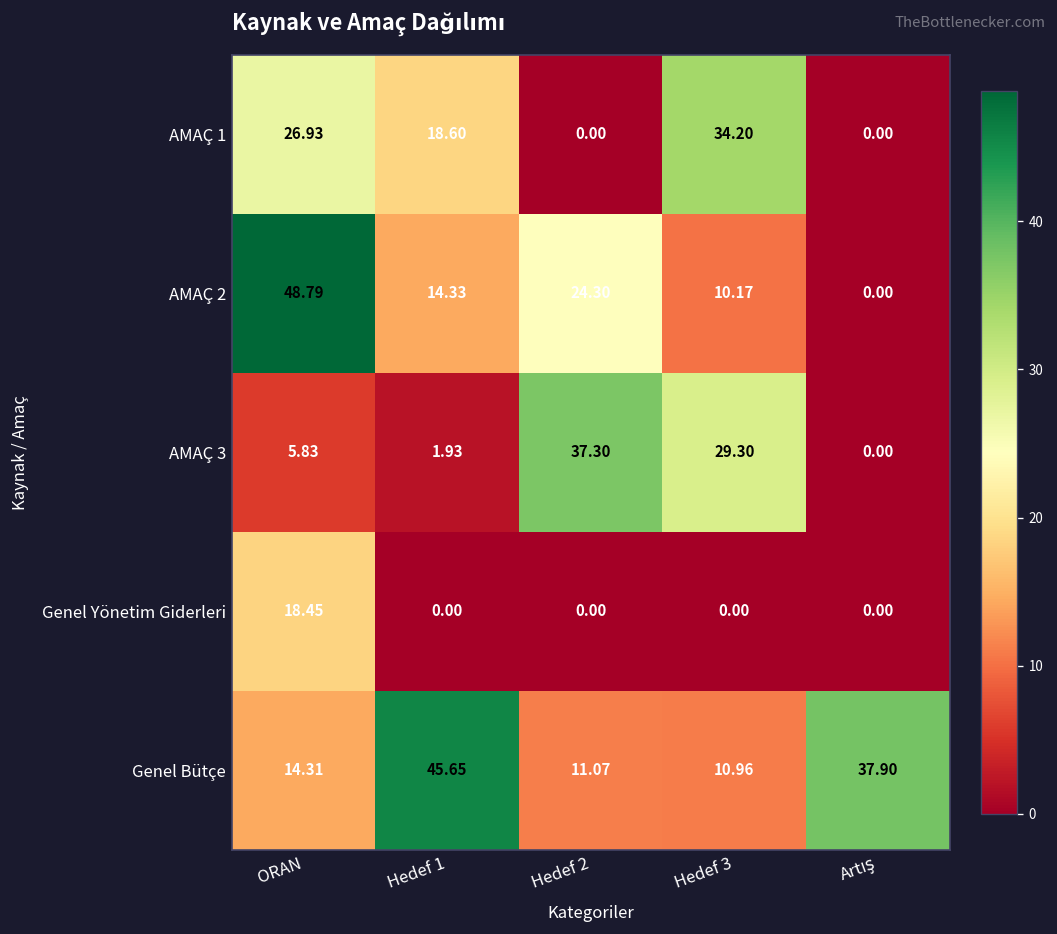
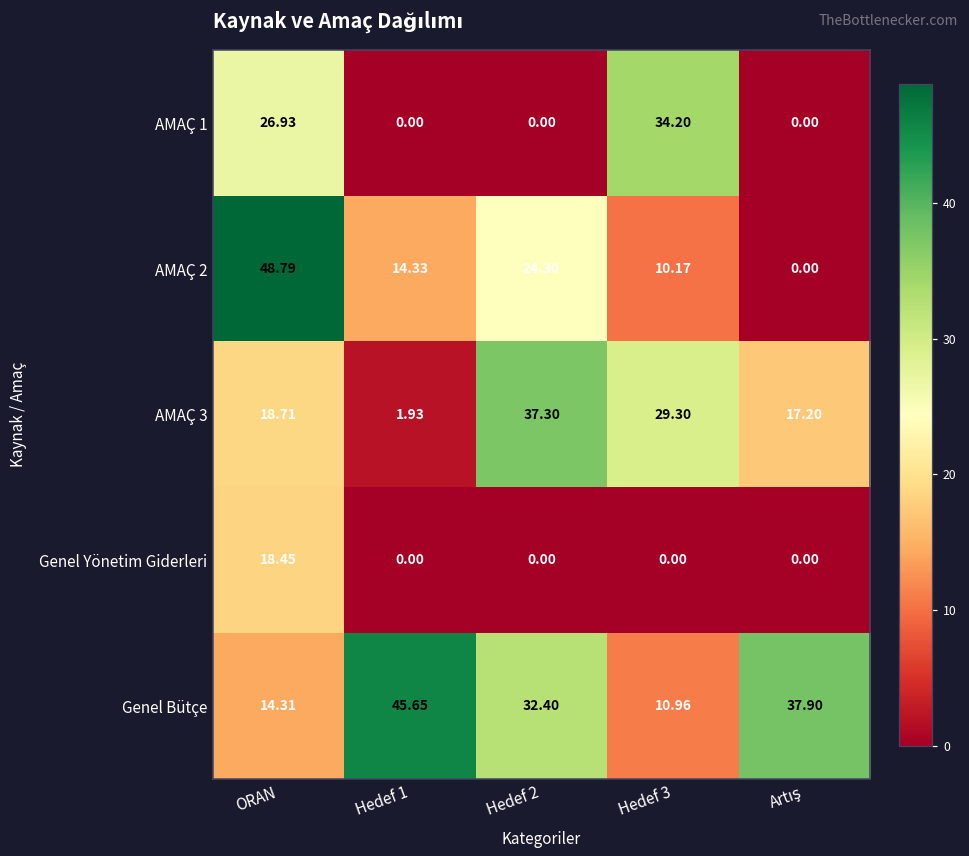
  {
    "AMAÇ 1": {
      "ORAN": 26.93,
-     "Hedef 1": 18.60,
+     "Hedef 1": 0.00,
      "Hedef 2": 0.00,
      "Hedef 3": 34.20,
      "Artış": 0.00
    },
    "AMAÇ 2": {
      "ORAN": 48.79,
      "Hedef 1": 14.33,
      "Hedef 2": 24.30,
      "Hedef 3": 10.17,
      "Artış": 0.00
    },
    "AMAÇ 3": {
-     "ORAN": 5.83,
+     "ORAN": 18.71,
      "Hedef 1": 1.93,
      "Hedef 2": 37.30,
      "Hedef 3": 29.30,
-     "Artış": 0.00
+     "Artış": 17.20
    },
    "Genel Yönetim Giderleri": {
      "ORAN": 18.45,
      "Hedef 1": 0.00,
      "Hedef 2": 0.00,
      "Hedef 3": 0.00,
      "Artış": 0.00
    },
    "Genel Bütçe": {
      "ORAN": 14.31,
      "Hedef 1": 45.65,
-     "Hedef 2": 11.07,
+     "Hedef 2": 32.40,
      "Hedef 3": 10.96,
      "Artış": 37.90
    }
  }
